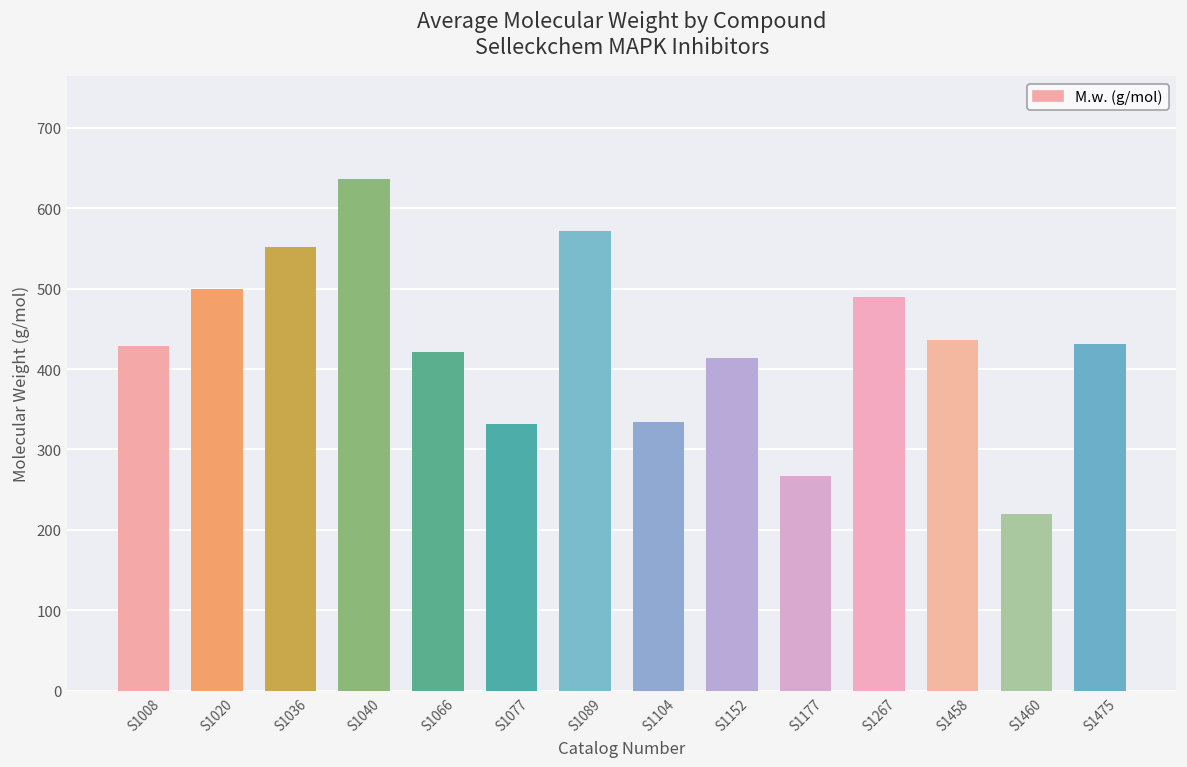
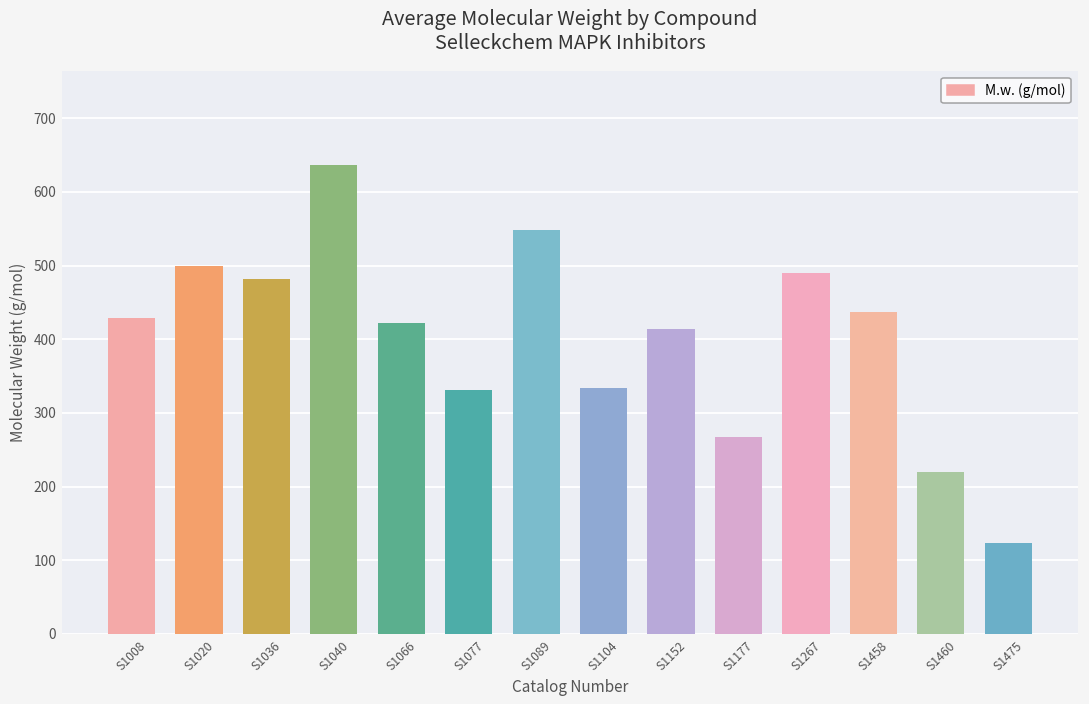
  {
    "S1008": 430,
    "S1020": 500,
-   "S1036": 550,
+   "S1036": 480,
    "S1040": 640,
    "S1066": 420,
    "S1077": 330,
-   "S1089": 570,
+   "S1089": 550,
    "S1104": 330,
    "S1152": 410,
    "S1177": 270,
    "S1267": 490,
    "S1458": 440,
    "S1460": 220,
-   "S1475": 430
+   "S1475": 120
  }
